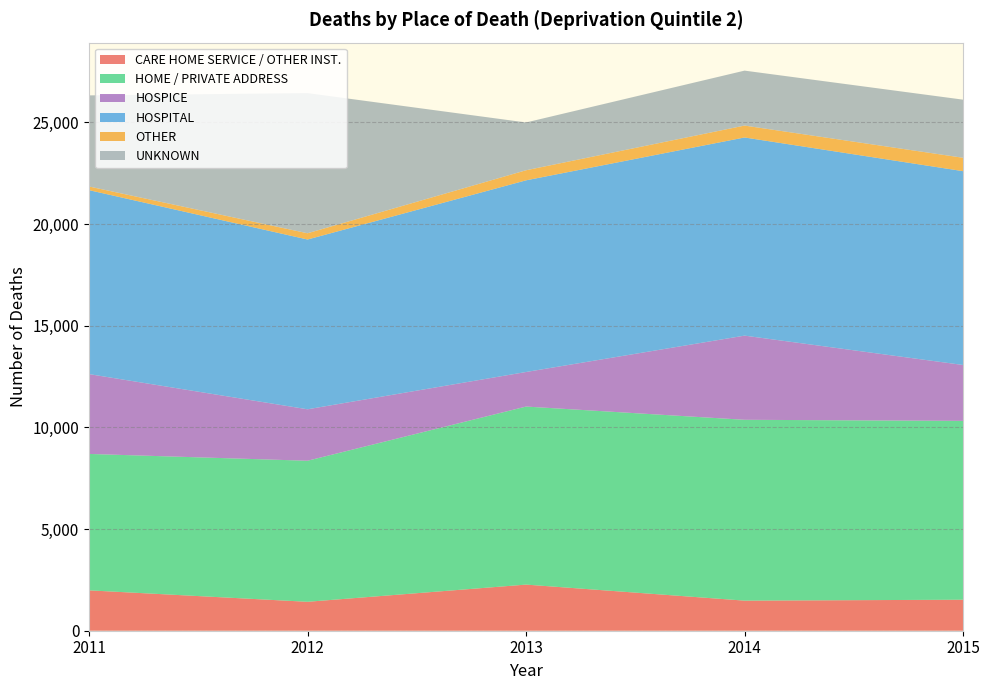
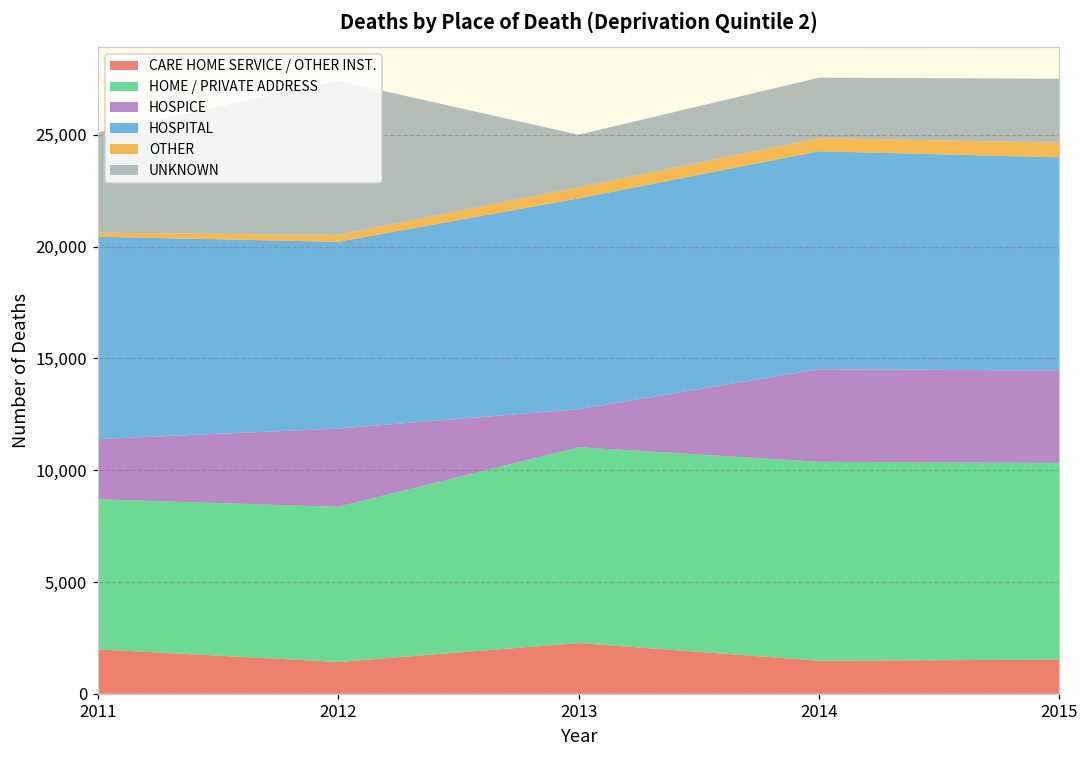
  {
    "CARE HOME SERVICE / OTHER INST.": {
      "2011": "2,000",
      "2012": "1,400",
      "2013": "2,300",
      "2014": "1,500",
      "2015": "1,500"
    },
    "HOME / PRIVATE ADDRESS": {
      "2011": "6,700",
      "2012": "6,900",
      "2013": "8,800",
      "2014": "8,900",
      "2015": "8,800"
    },
    "HOSPICE": {
-     "2011": "3,900",
-     "2012": "2,500",
+     "2011": "2,700",
+     "2012": "3,500",
      "2013": "1,700",
      "2014": "4,100",
-     "2015": "2,700"
+     "2015": "4,100"
    },
    "HOSPITAL": {
      "2011": "9,000",
      "2012": "8,400",
      "2013": "9,400",
      "2014": "9,700",
      "2015": "9,500"
    },
    "OTHER": {
      "2011": "200",
      "2012": "300",
      "2013": "500",
      "2014": "600",
      "2015": "700"
    },
    "UNKNOWN": {
      "2011": "4,500",
      "2013": "2,400",
      "2014": "2,700",
      "2015": "2,900"
    }
  }
